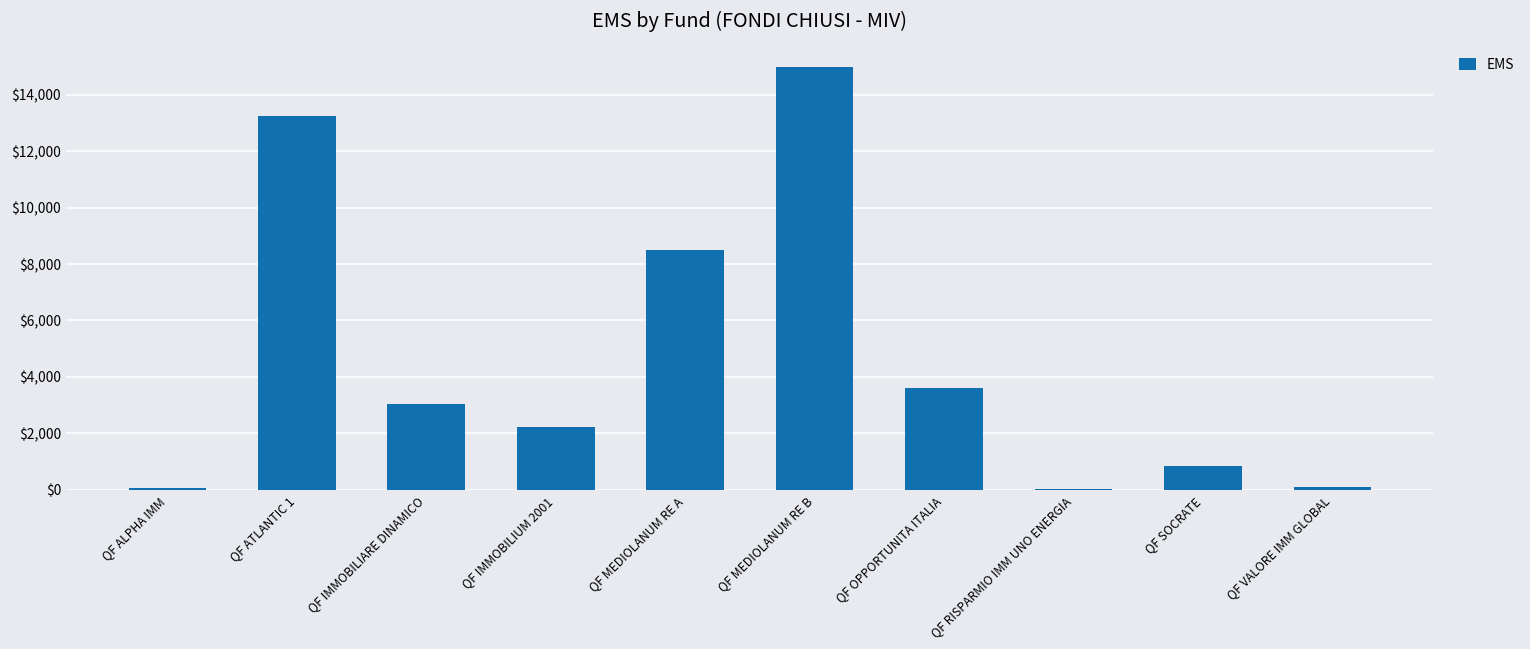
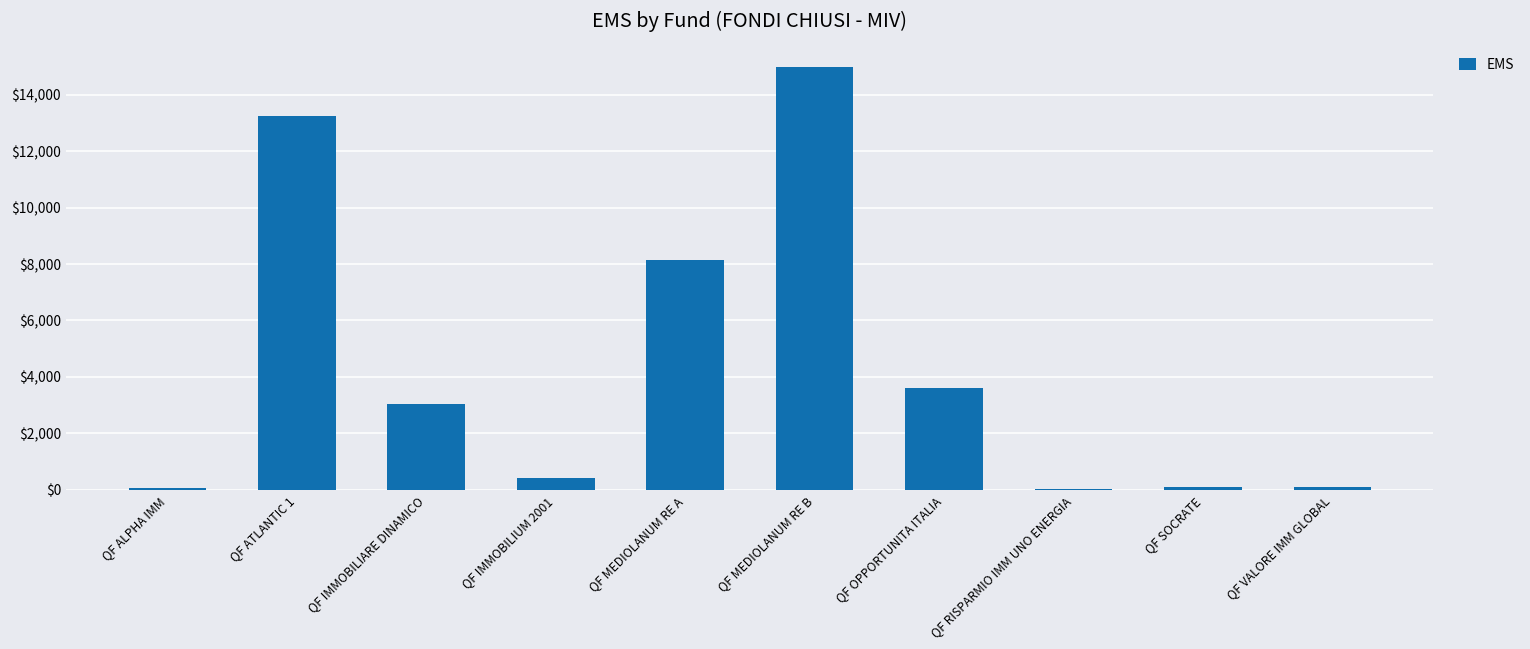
  {
    "QF ATLANTIC 1": "$13,300",
    "QF IMMOBILIARE DINAMICO": "$3,100",
-   "QF IMMOBILIUM 2001": "$2,200",
-   "QF MEDIOLANUM RE A": "$8,500",
+   "QF IMMOBILIUM 2001": "$400",
+   "QF MEDIOLANUM RE A": "$8,200",
    "QF MEDIOLANUM RE B": "$15,000",
    "QF OPPORTUNITA ITALIA": "$3,600",
-   "QF SOCRATE": "$800"
+   "QF SOCRATE": "$100"
  }
